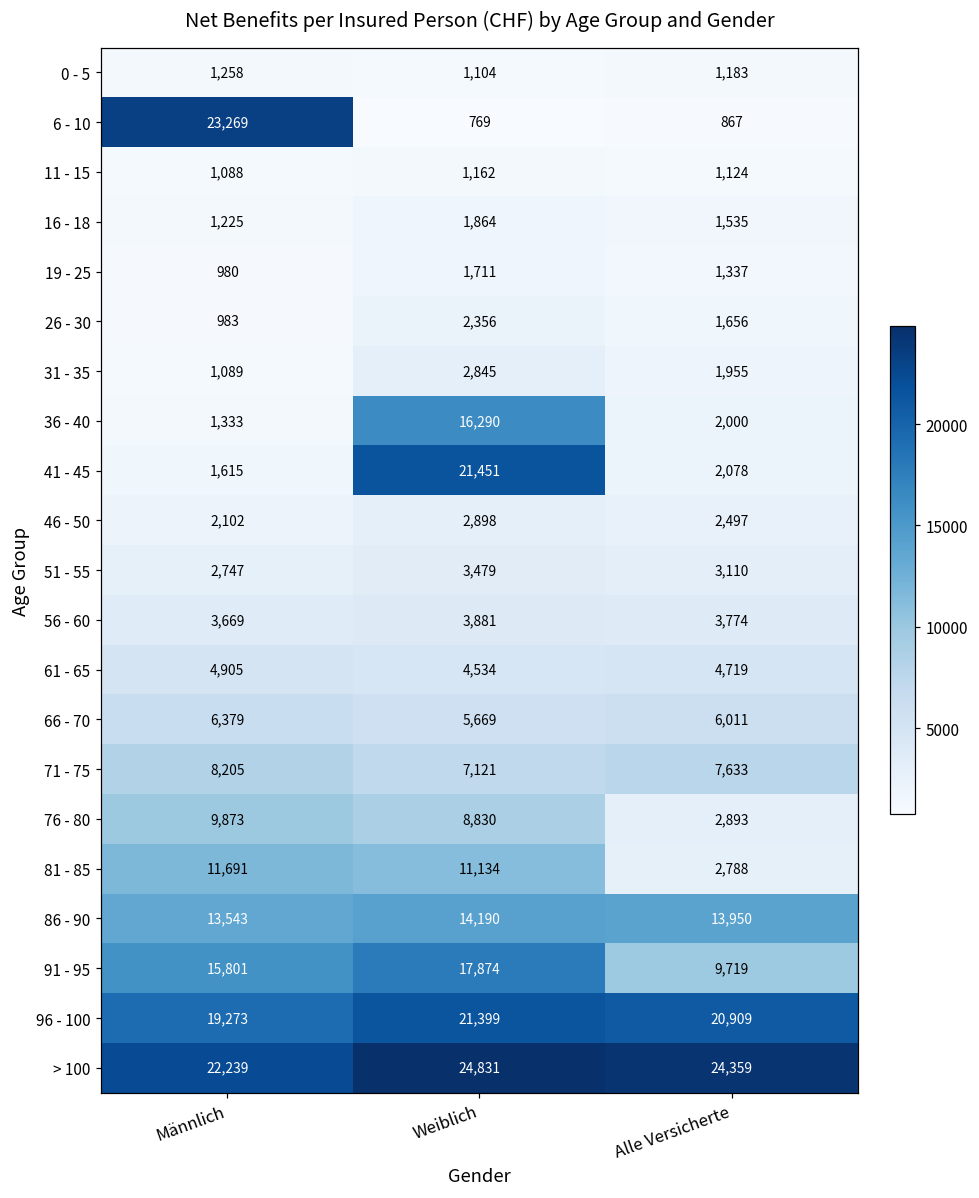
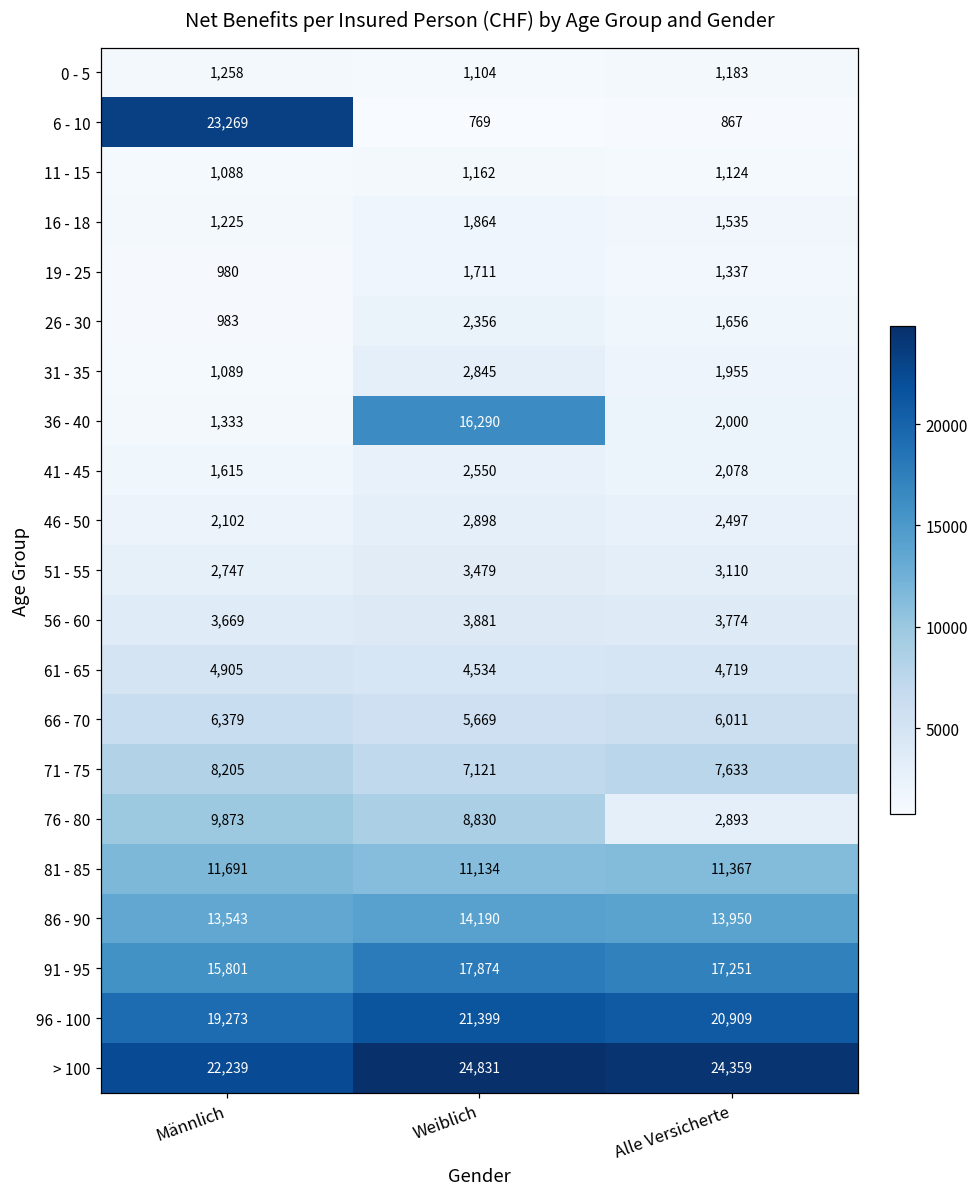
  {
    "0 - 5": {
      "Männlich": "1,258",
      "Weiblich": "1,104",
      "Alle Versicherte": "1,183"
    },
    "6 - 10": {
      "Männlich": "23,269",
      "Weiblich": "769",
      "Alle Versicherte": "867"
    },
    "11 - 15": {
      "Männlich": "1,088",
      "Weiblich": "1,162",
      "Alle Versicherte": "1,124"
    },
    "16 - 18": {
      "Männlich": "1,225",
      "Weiblich": "1,864",
      "Alle Versicherte": "1,535"
    },
    "19 - 25": {
      "Männlich": "980",
      "Weiblich": "1,711",
      "Alle Versicherte": "1,337"
    },
    "26 - 30": {
      "Männlich": "983",
      "Weiblich": "2,356",
      "Alle Versicherte": "1,656"
    },
    "31 - 35": {
      "Männlich": "1,089",
      "Weiblich": "2,845",
      "Alle Versicherte": "1,955"
    },
    "36 - 40": {
      "Männlich": "1,333",
      "Weiblich": "16,290",
      "Alle Versicherte": "2,000"
    },
    "41 - 45": {
      "Männlich": "1,615",
-     "Weiblich": "21,451",
+     "Weiblich": "2,550",
      "Alle Versicherte": "2,078"
    },
    "46 - 50": {
      "Männlich": "2,102",
      "Weiblich": "2,898",
      "Alle Versicherte": "2,497"
    },
    "51 - 55": {
      "Männlich": "2,747",
      "Weiblich": "3,479",
      "Alle Versicherte": "3,110"
    },
    "56 - 60": {
      "Männlich": "3,669",
      "Weiblich": "3,881",
      "Alle Versicherte": "3,774"
    },
    "61 - 65": {
      "Männlich": "4,905",
      "Weiblich": "4,534",
      "Alle Versicherte": "4,719"
    },
    "66 - 70": {
      "Männlich": "6,379",
      "Weiblich": "5,669",
      "Alle Versicherte": "6,011"
    },
    "71 - 75": {
      "Männlich": "8,205",
      "Weiblich": "7,121",
      "Alle Versicherte": "7,633"
    },
    "76 - 80": {
      "Männlich": "9,873",
      "Weiblich": "8,830",
      "Alle Versicherte": "2,893"
    },
    "81 - 85": {
      "Männlich": "11,691",
      "Weiblich": "11,134",
-     "Alle Versicherte": "2,788"
+     "Alle Versicherte": "11,367"
    },
    "86 - 90": {
      "Männlich": "13,543",
      "Weiblich": "14,190",
      "Alle Versicherte": "13,950"
    },
    "91 - 95": {
      "Männlich": "15,801",
      "Weiblich": "17,874",
-     "Alle Versicherte": "9,719"
+     "Alle Versicherte": "17,251"
    },
    "96 - 100": {
      "Männlich": "19,273",
      "Weiblich": "21,399",
      "Alle Versicherte": "20,909"
    },
    "> 100": {
      "Männlich": "22,239",
      "Weiblich": "24,831",
      "Alle Versicherte": "24,359"
    }
  }
